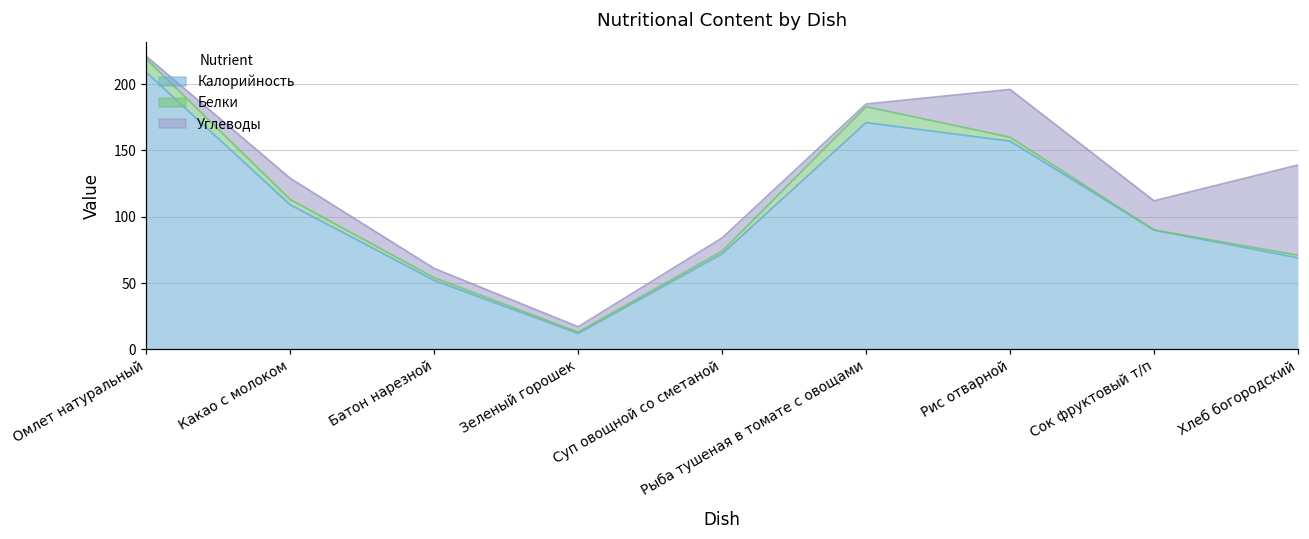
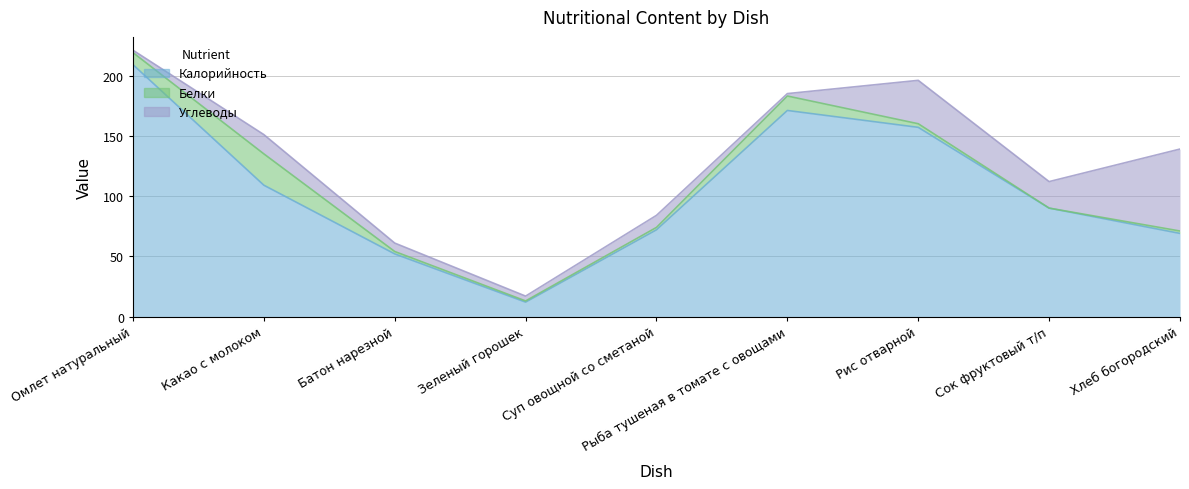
  {
    "Белки": {
-     "Какао с молоком": 4,
+     "Какао с молоком": 26,
      "Рис отварной": 3
    }
  }
